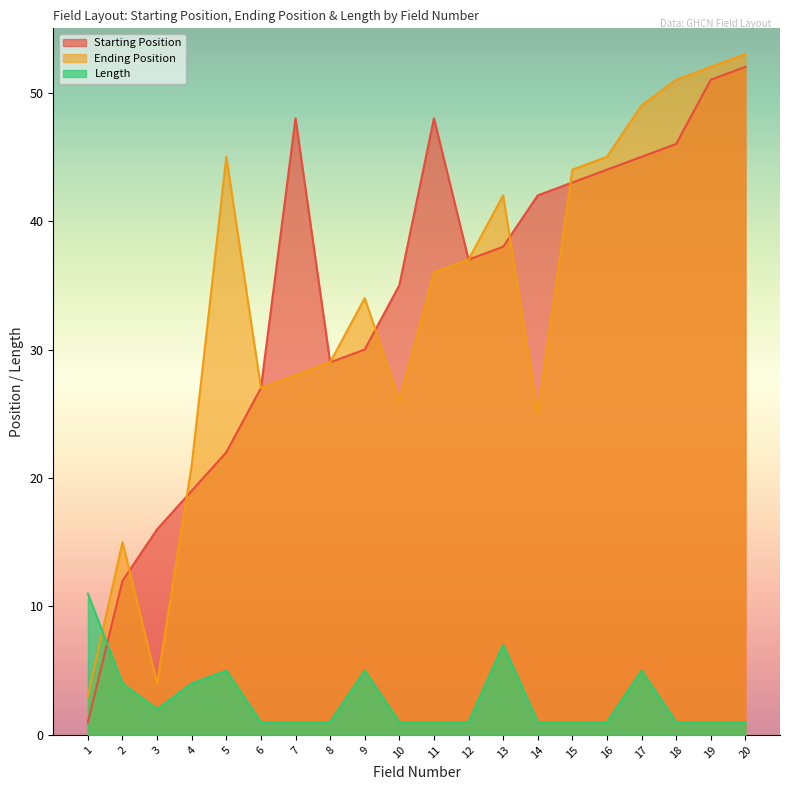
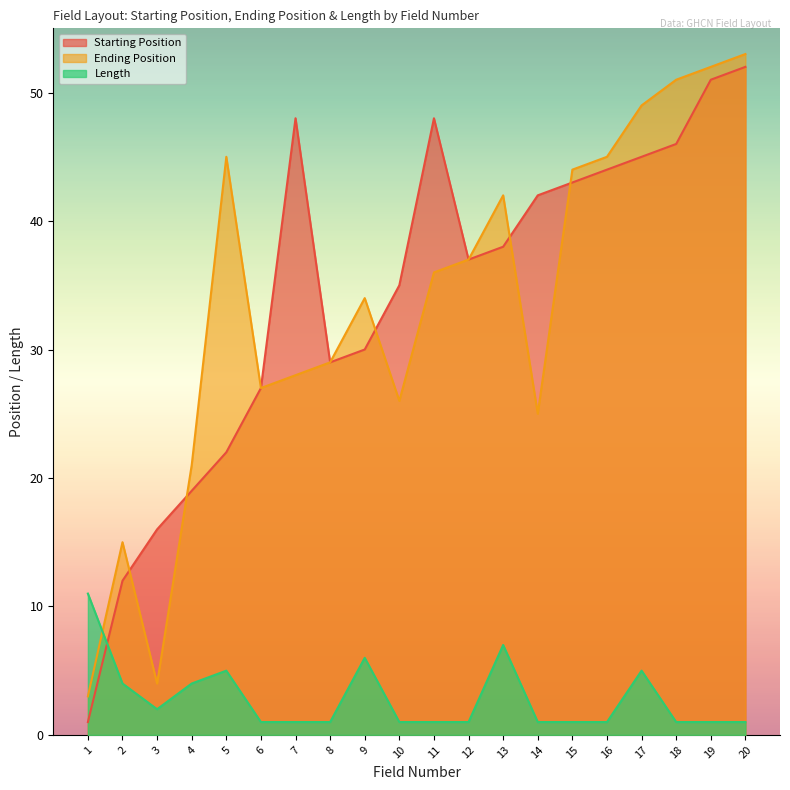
  {
    "Starting Position": {
      "1": 1,
      "2": 12,
      "3": 16,
      "4": 19,
      "5": 22,
      "7": 48,
      "9": 30,
      "10": 35,
      "11": 48,
      "13": 38,
      "14": 42,
      "15": 43,
      "16": 44,
      "17": 45,
      "18": 46,
      "19": 51,
      "20": 52
    },
    "Ending Position": {
      "1": 3,
      "2": 15,
      "3": 4,
      "4": 21,
      "5": 45,
      "7": 28,
      "9": 34,
      "10": 26,
      "11": 36,
      "13": 42,
      "14": 25,
      "15": 44,
      "16": 45,
      "17": 49,
      "18": 51,
      "19": 52,
      "20": 53
    },
    "Length": {
      "1": 11,
      "2": 4,
      "3": 2,
      "4": 4,
      "5": 5,
      "6": 1,
      "7": 1,
      "8": 1,
-     "9": 5,
+     "9": 6,
      "10": 1,
      "11": 1,
      "12": 1,
      "13": 7,
      "14": 1,
      "15": 1,
      "16": 1,
      "17": 5,
      "18": 1,
      "19": 1,
      "20": 1
    }
  }
